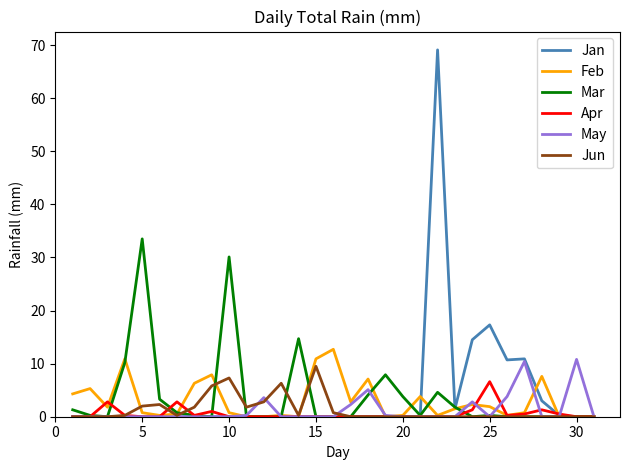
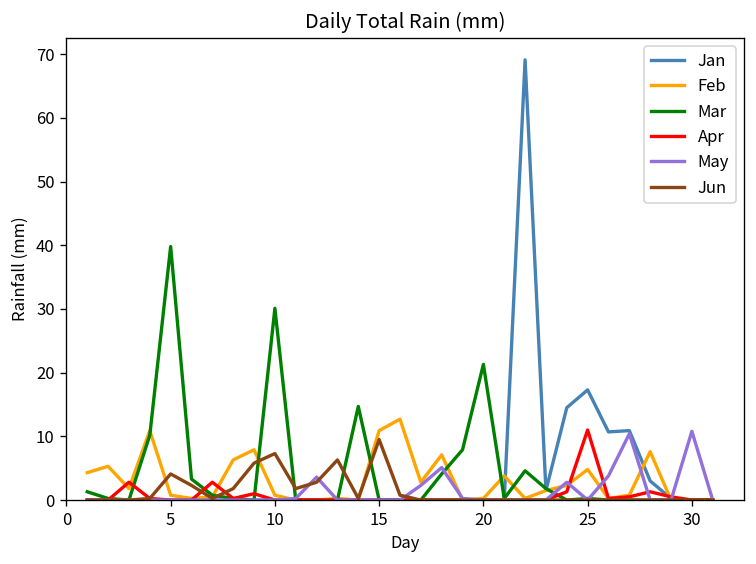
  {
    "Jan": {
      "25": 17
    },
    "Feb": {
      "5": 1,
      "10": 1,
      "15": 11,
-     "25": 2
+     "25": 5
    },
    "Mar": {
-     "5": 34,
+     "5": 40,
      "10": 30,
-     "20": 4
+     "20": 21
    },
    "Apr": {
-     "25": 7
+     "25": 11
    },
    "May": {
      "30": 11
    },
    "Jun": {
-     "5": 2,
+     "5": 4,
      "10": 7,
      "15": 10
    }
  }
